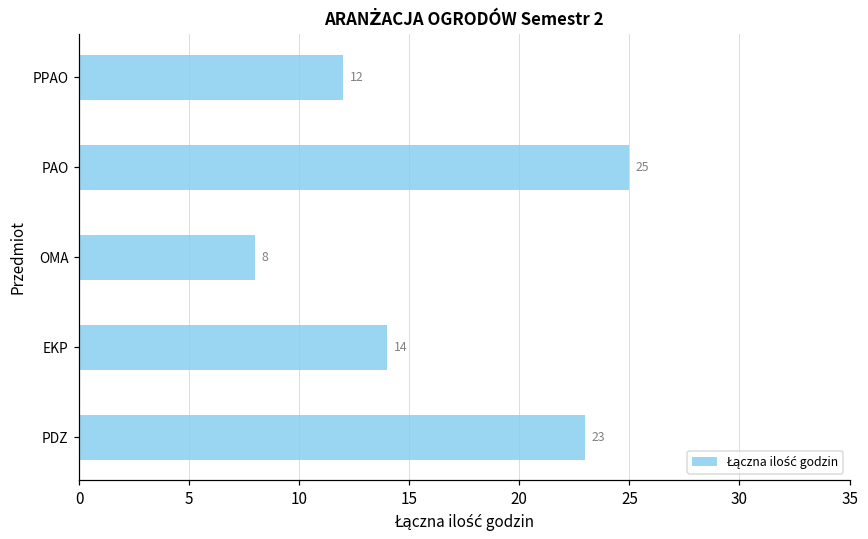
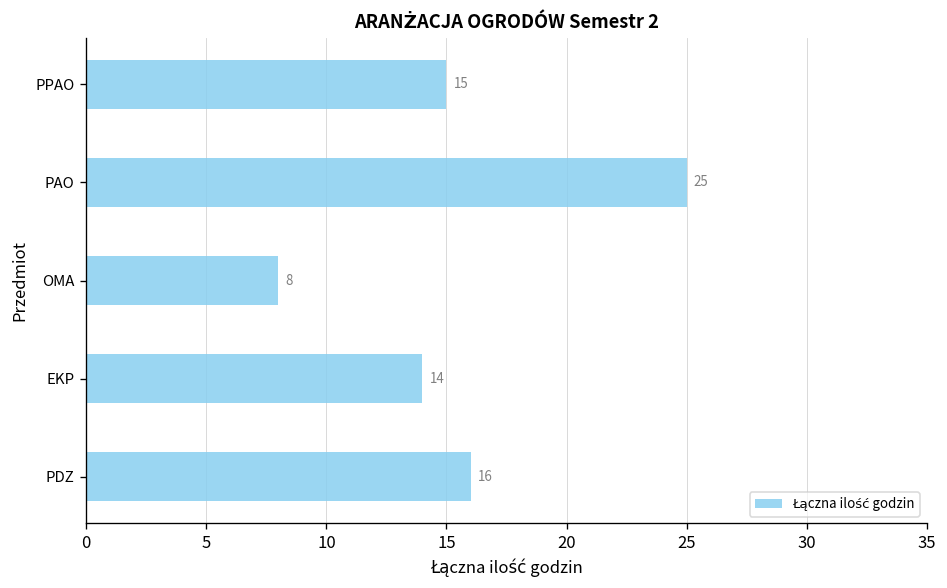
  {
-   "PPAO": 12,
+   "PPAO": 15,
    "PAO": 25,
    "OMA": 8,
    "EKP": 14,
-   "PDZ": 23
+   "PDZ": 16
  }
